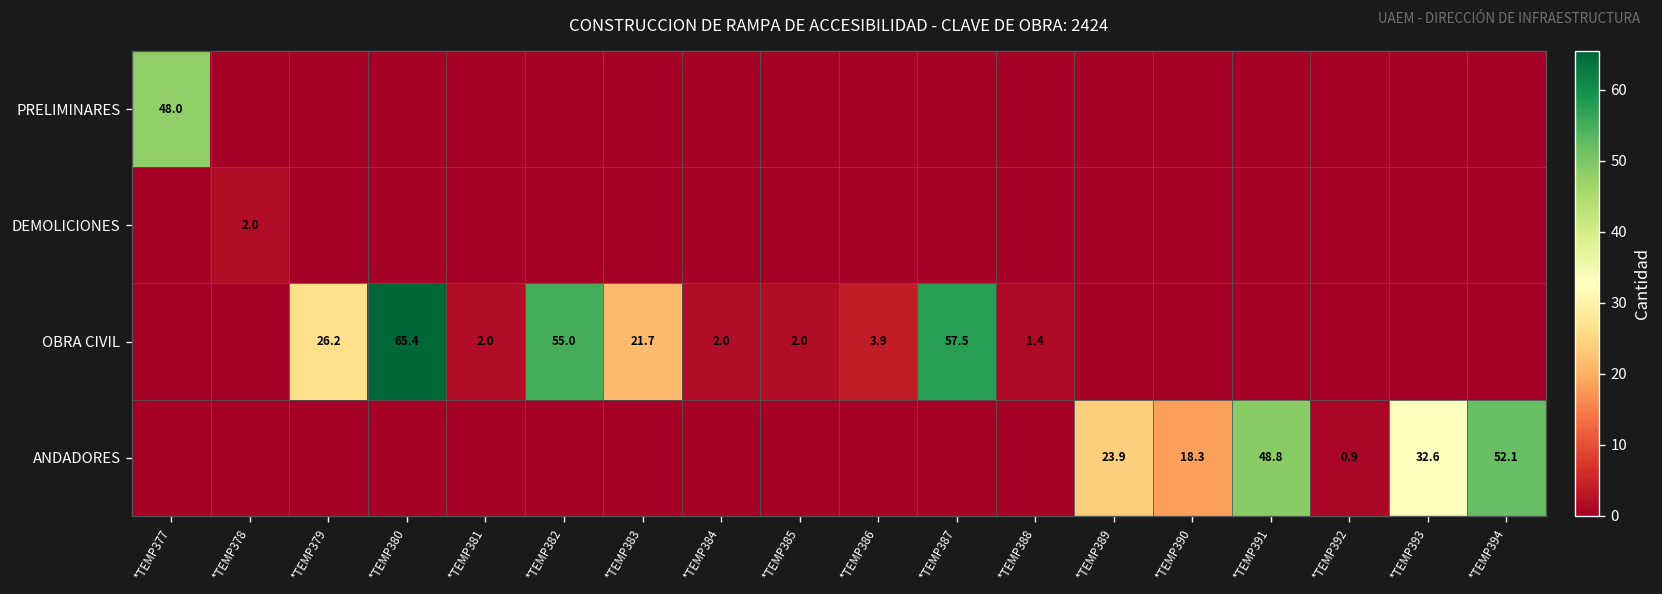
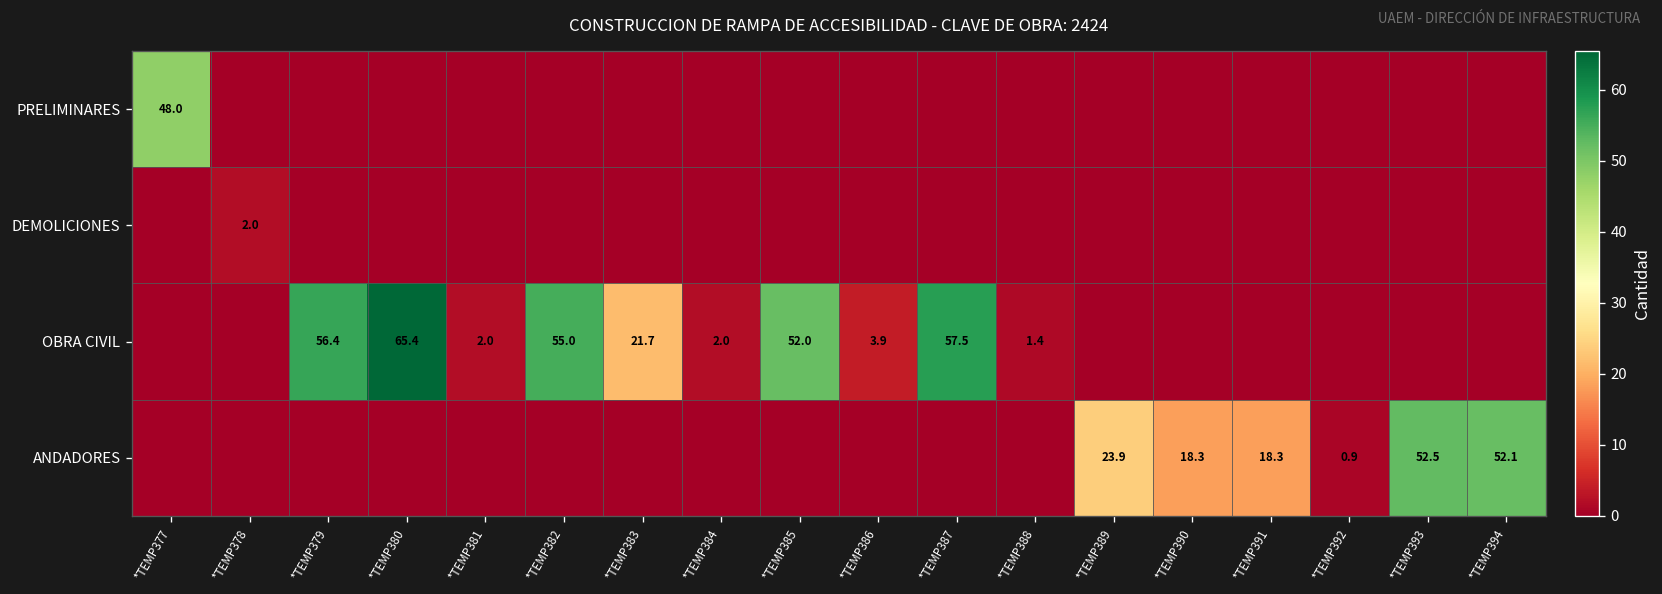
  {
    "PRELIMINARES": {
      "*TEMP377": 48.0
    },
    "DEMOLICIONES": {
      "*TEMP378": 2.0
    },
    "OBRA CIVIL": {
-     "*TEMP379": 26.2,
+     "*TEMP379": 56.4,
      "*TEMP380": 65.4,
      "*TEMP381": 2.0,
      "*TEMP382": 55.0,
      "*TEMP383": 21.7,
      "*TEMP384": 2.0,
-     "*TEMP385": 2.0,
+     "*TEMP385": 52.0,
      "*TEMP386": 3.9,
      "*TEMP387": 57.5,
      "*TEMP388": 1.4
    },
    "ANDADORES": {
      "*TEMP389": 23.9,
      "*TEMP390": 18.3,
-     "*TEMP391": 48.8,
+     "*TEMP391": 18.3,
      "*TEMP392": 0.9,
-     "*TEMP393": 32.6,
+     "*TEMP393": 52.5,
      "*TEMP394": 52.1
    }
  }
